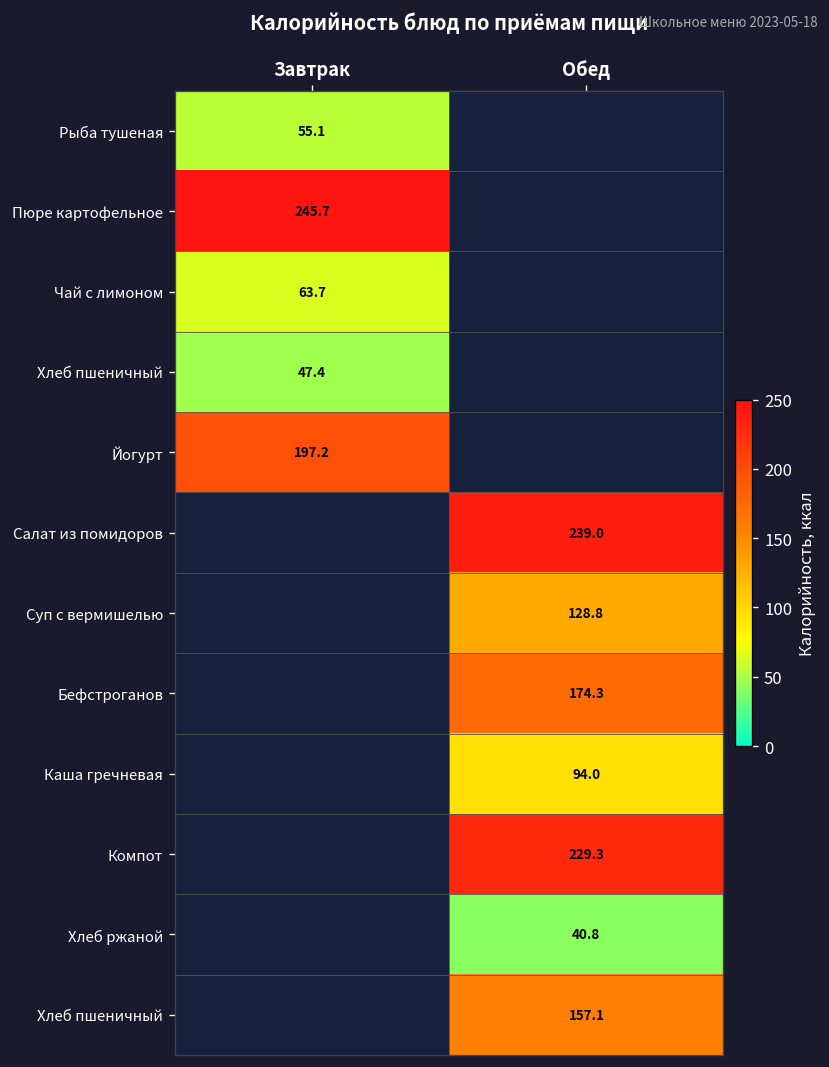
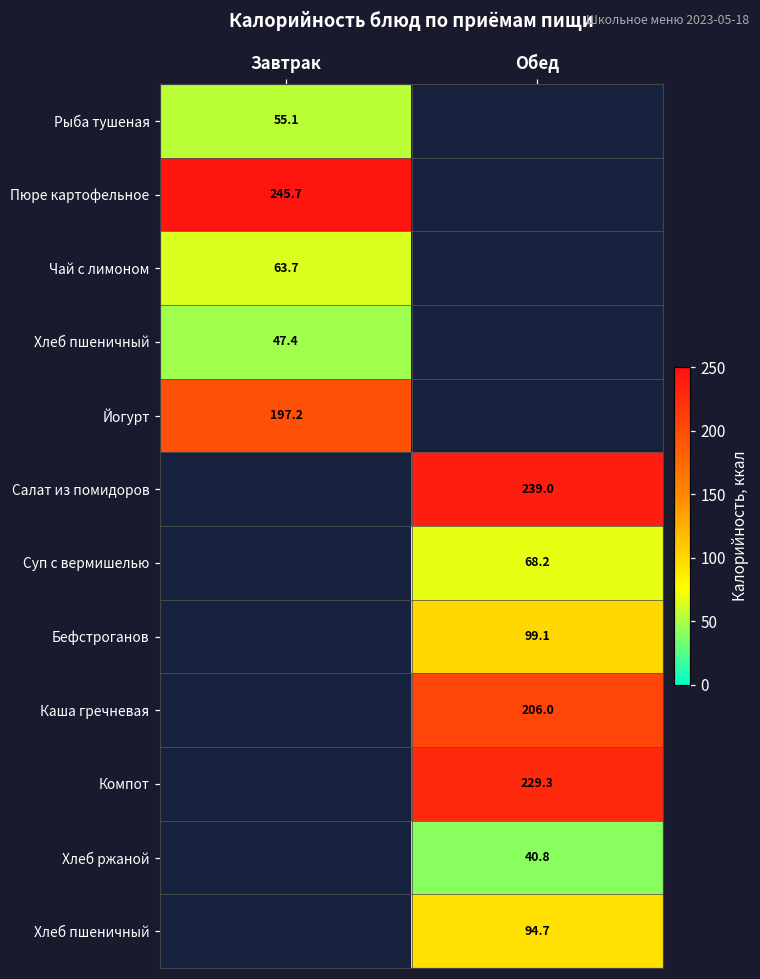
  {
    "Рыба тушеная": {
      "Завтрак": 55.1
    },
    "Пюре картофельное": {
      "Завтрак": 245.7
    },
    "Чай с лимоном": {
      "Завтрак": 63.7
    },
    "Хлеб пшеничный": {
      "Завтрак": 47.4,
-     "Обед": 157.1
+     "Обед": 94.7
    },
    "Йогурт": {
      "Завтрак": 197.2
    },
    "Салат из помидоров": {
      "Обед": 239.0
    },
    "Суп с вермишелью": {
-     "Обед": 128.8
+     "Обед": 68.2
    },
    "Бефстроганов": {
-     "Обед": 174.3
+     "Обед": 99.1
    },
    "Каша гречневая": {
-     "Обед": 94.0
+     "Обед": 206.0
    },
    "Компот": {
      "Обед": 229.3
    },
    "Хлеб ржаной": {
      "Обед": 40.8
    }
  }
